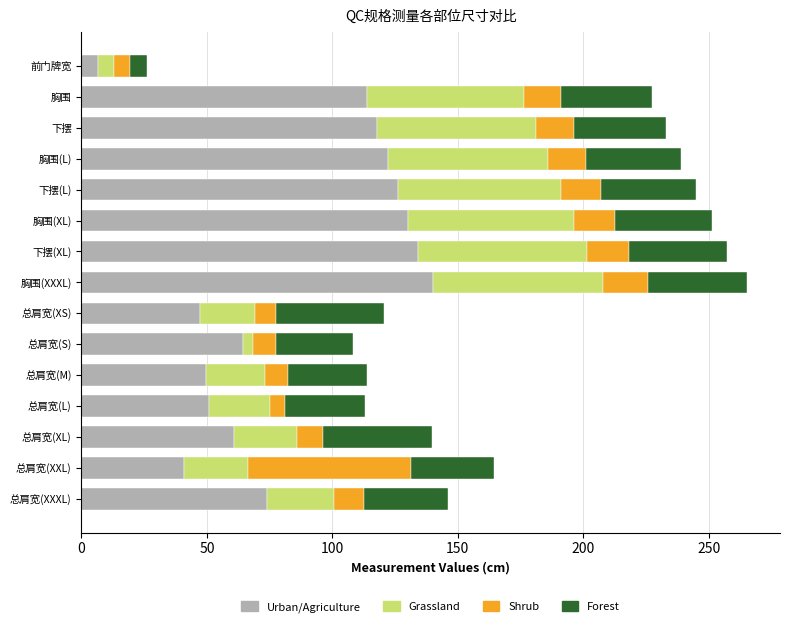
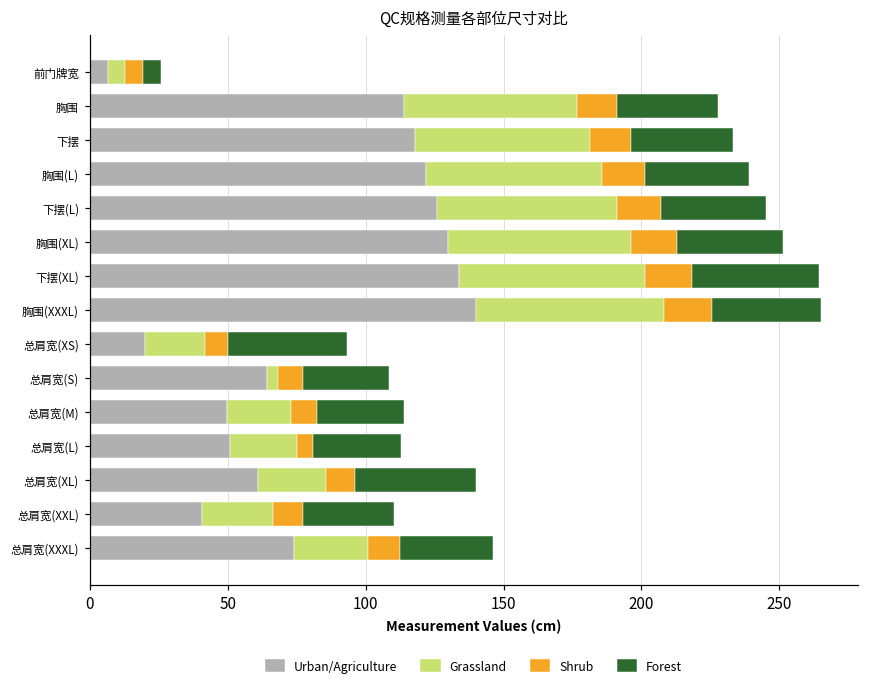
  {
    "Urban/Agriculture": {
      "前门牌宽": 7,
      "胸围": 114,
      "下摆": 118,
      "胸围(L)": 122,
      "下摆(L)": 126,
      "胸围(XL)": 130,
      "下摆(XL)": 134,
      "胸围(XXXL)": 140,
-     "总肩宽(XS)": 47,
+     "总肩宽(XS)": 20,
      "总肩宽(S)": 64,
      "总肩宽(M)": 50,
      "总肩宽(L)": 51,
      "总肩宽(XL)": 61,
      "总肩宽(XXL)": 41,
      "总肩宽(XXXL)": 74
    },
    "Grassland": {
      "前门牌宽": 7,
      "胸围": 63,
      "下摆": 63,
      "胸围(L)": 64,
      "下摆(L)": 65,
      "胸围(XL)": 66,
      "下摆(XL)": 67,
      "胸围(XXXL)": 68,
      "总肩宽(XS)": 22,
      "总肩宽(S)": 4,
      "总肩宽(M)": 23,
      "总肩宽(L)": 24,
      "总肩宽(XL)": 25,
      "总肩宽(XXL)": 26,
      "总肩宽(XXXL)": 27
    },
    "Shrub": {
      "前门牌宽": 7,
      "胸围": 15,
      "下摆": 15,
      "胸围(L)": 16,
      "下摆(L)": 16,
      "胸围(XL)": 17,
      "下摆(XL)": 17,
      "胸围(XXXL)": 18,
      "总肩宽(XS)": 9,
      "总肩宽(S)": 9,
      "总肩宽(M)": 10,
      "总肩宽(L)": 6,
      "总肩宽(XL)": 11,
-     "总肩宽(XXL)": 65,
+     "总肩宽(XXL)": 11,
      "总肩宽(XXXL)": 12
    },
    "Forest": {
      "前门牌宽": 7,
      "胸围": 37,
      "下摆": 37,
      "胸围(L)": 38,
      "下摆(L)": 38,
      "胸围(XL)": 39,
-     "下摆(XL)": 39,
+     "下摆(XL)": 46,
      "胸围(XXXL)": 40,
      "总肩宽(XS)": 43,
      "总肩宽(S)": 31,
      "总肩宽(M)": 32,
      "总肩宽(L)": 32,
      "总肩宽(XL)": 44,
      "总肩宽(XXL)": 33,
      "总肩宽(XXXL)": 34
    }
  }
